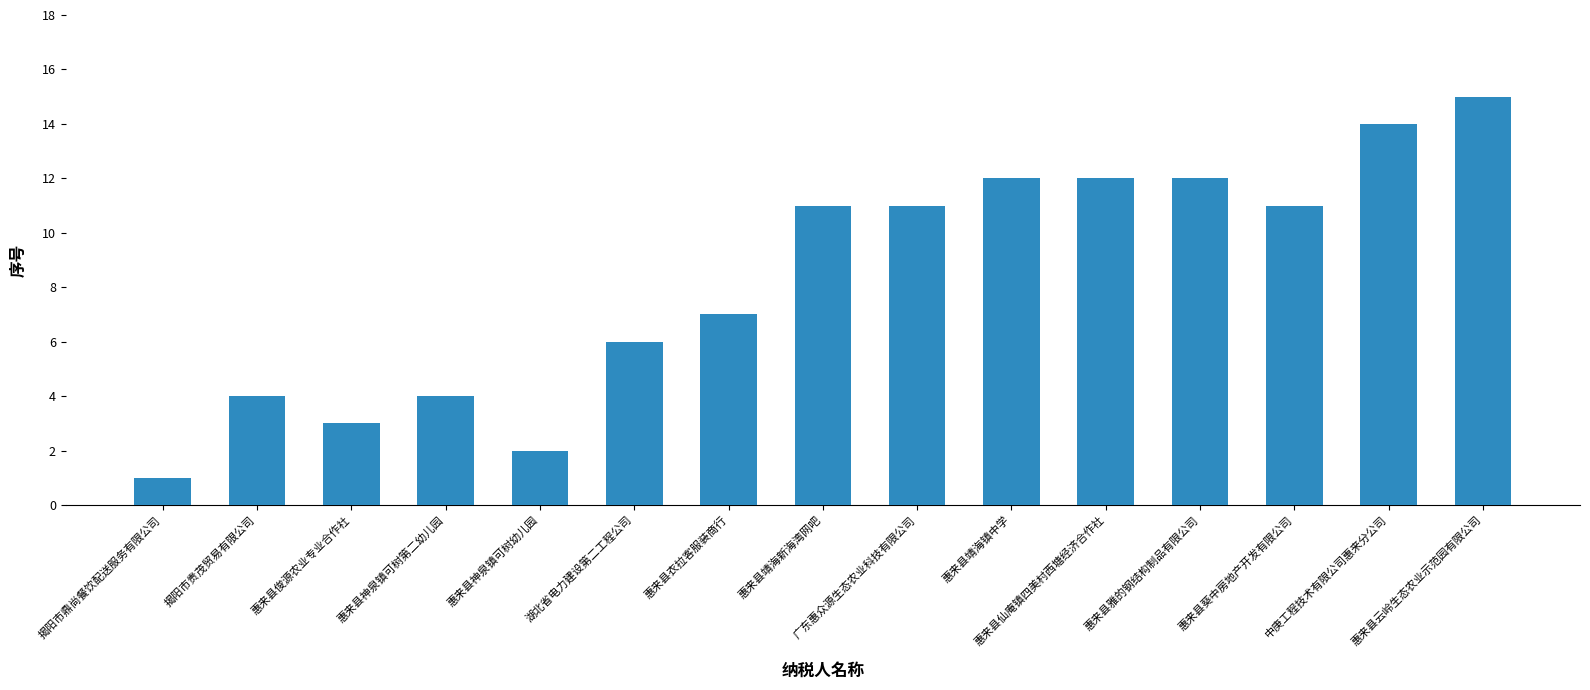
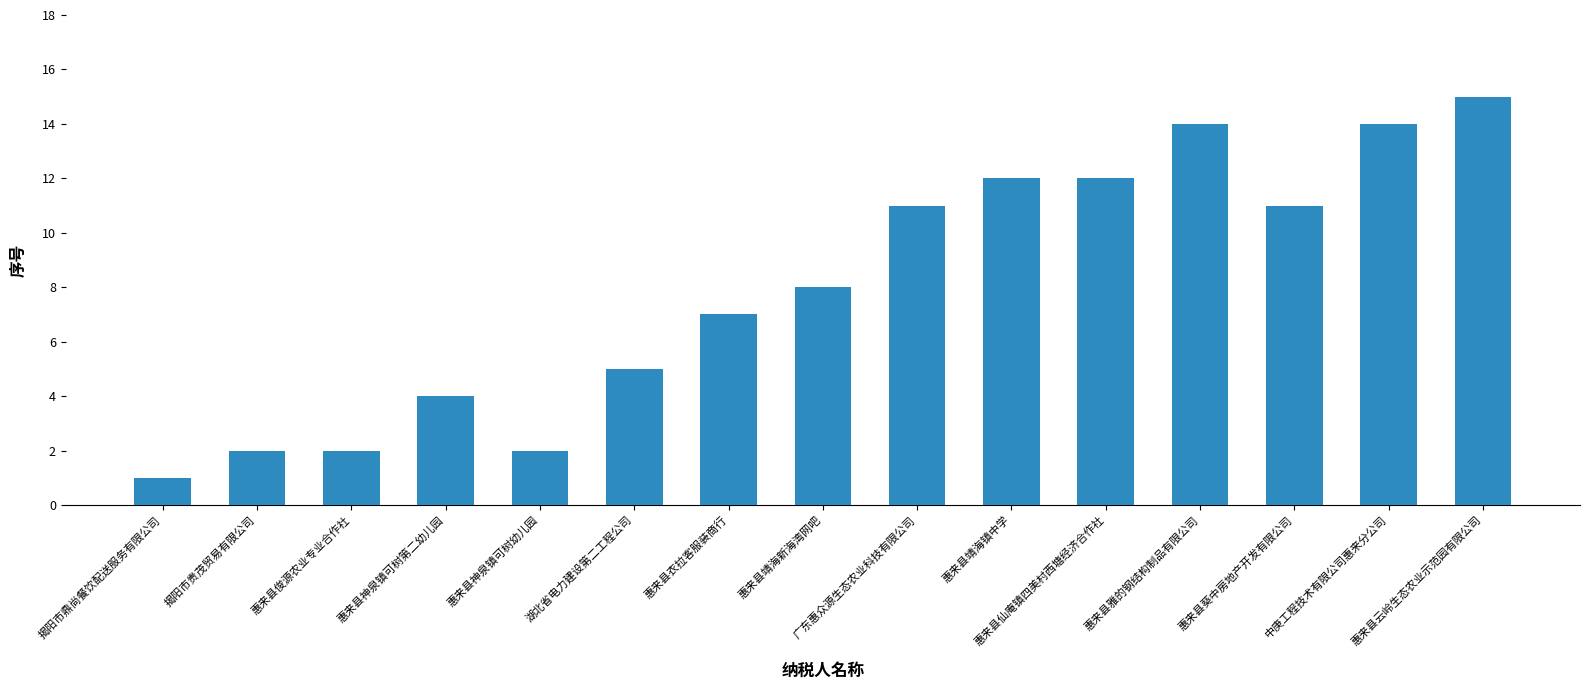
  {
    "揭阳市鼎尚餐饮配送服务有限公司": 1,
-   "揭阳市贵茂贸易有限公司": 4,
-   "惠来县俊源农业专业合作社": 3,
+   "揭阳市贵茂贸易有限公司": 2,
+   "惠来县俊源农业专业合作社": 2,
    "惠来县神泉镇可树第二幼儿园": 4,
    "惠来县神泉镇可树幼儿园": 2,
-   "湖北省电力建设第二工程公司": 6,
+   "湖北省电力建设第二工程公司": 5,
    "惠来县衣拉客服装商行": 7,
-   "惠来县靖海新海湾网吧": 11,
+   "惠来县靖海新海湾网吧": 8,
    "广东惠众源生态农业科技有限公司": 11,
    "惠来县靖海镇中学": 12,
    "惠来县仙庵镇四美村西塘经济合作社": 12,
-   "惠来县雅的钢结构制品有限公司": 12,
+   "惠来县雅的钢结构制品有限公司": 14,
    "惠来县葵中房地产开发有限公司": 11,
    "中庚工程技术有限公司惠来分公司": 14,
    "惠来县云岭生态农业示范园有限公司": 15
  }
